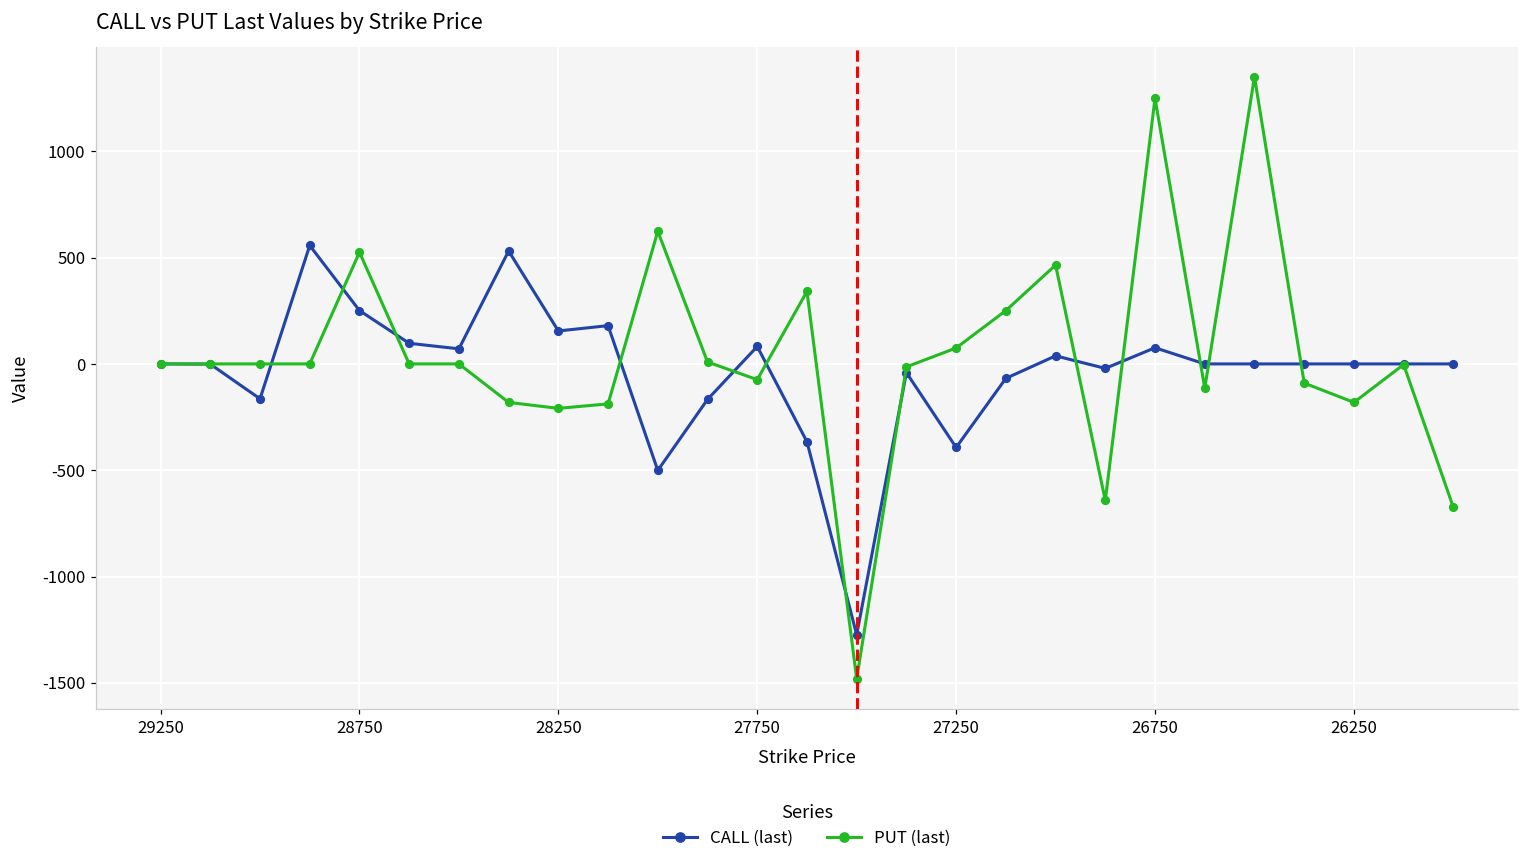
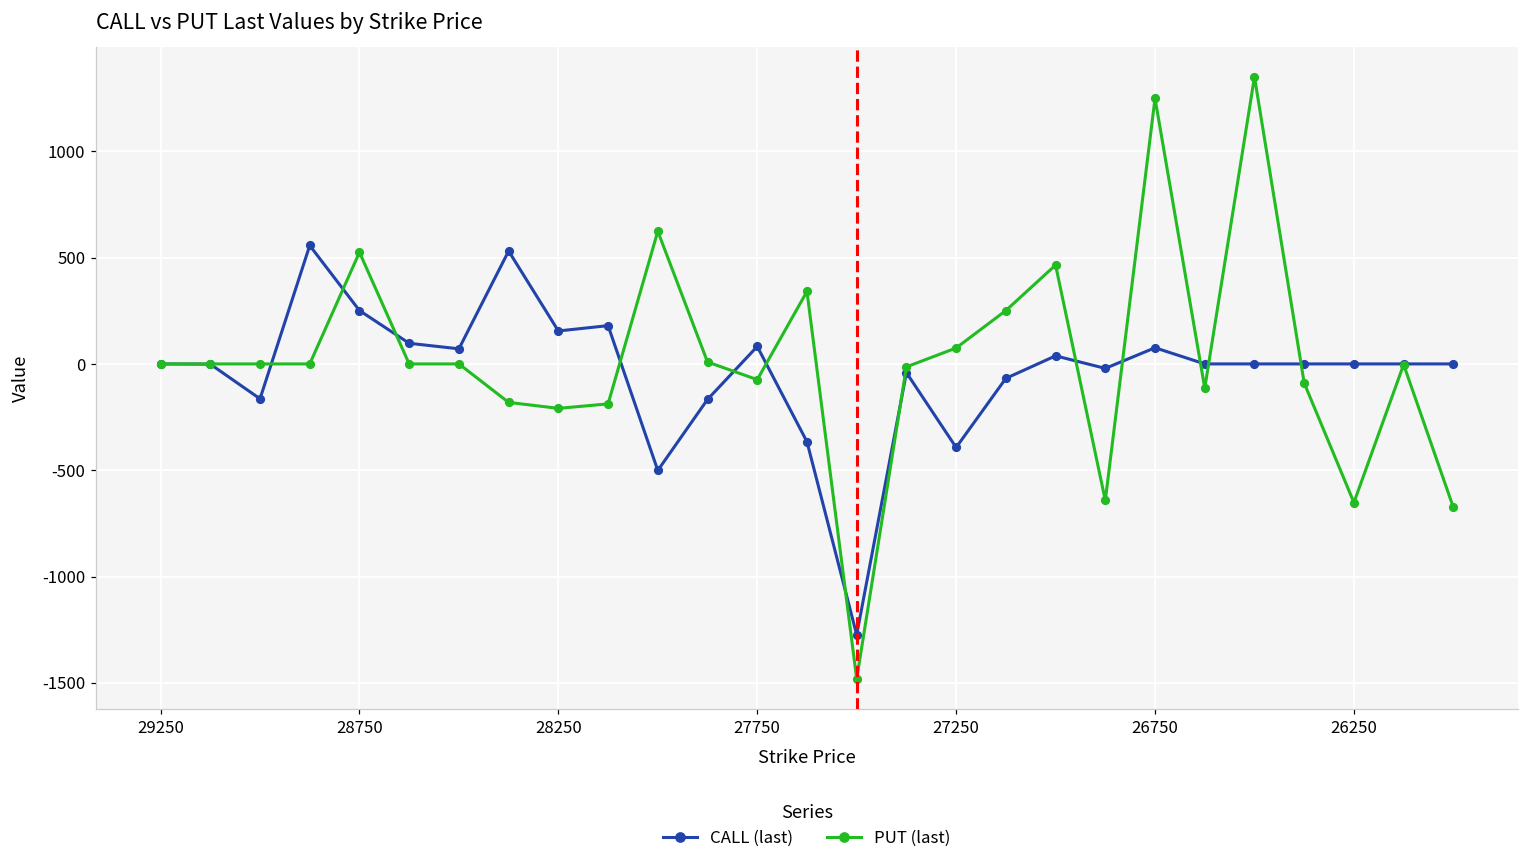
  {
    "CALL (last)": {
      "28750": 250,
      "28250": 160,
      "27750": 80,
      "27250": -390,
      "26750": 80,
      "26250": 0
    },
    "PUT (last)": {
      "28750": 530,
      "28250": -210,
      "27750": -70,
      "27250": 80,
      "26750": 1250,
-     "26250": -180
+     "26250": -650
    }
  }
